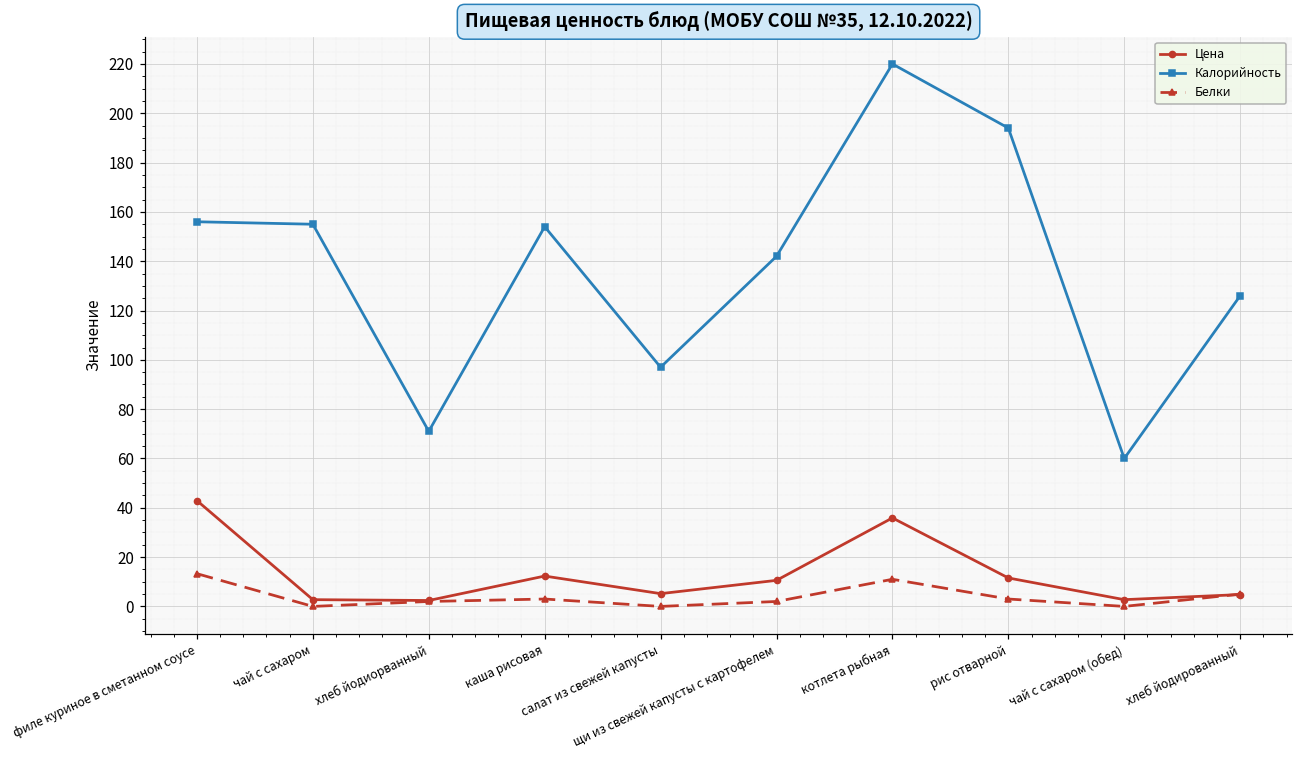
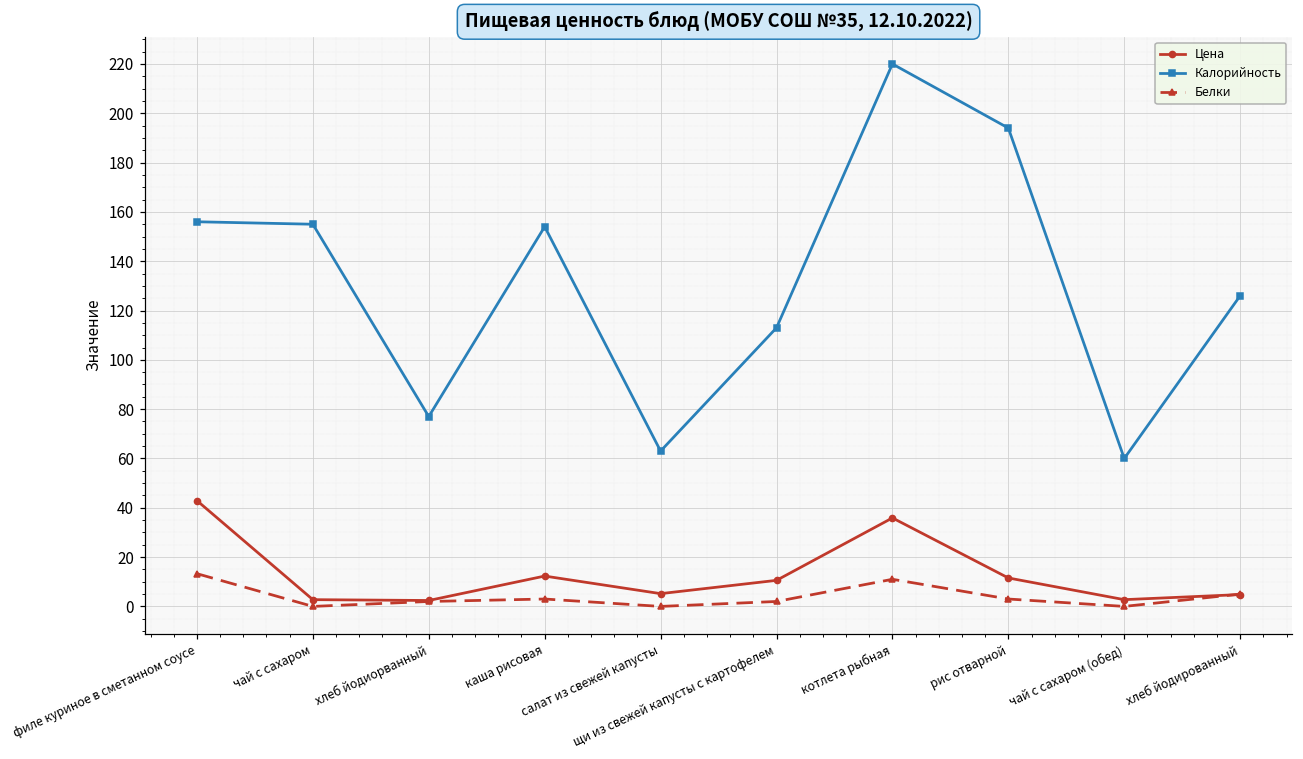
  {
    "Калорийность": {
      "филе куриное в сметанном соусе": 156,
      "чай с сахаром": 155,
-     "хлеб йодиорванный": 71,
+     "хлеб йодиорванный": 77,
      "каша рисовая": 154,
-     "салат из свежей капусты": 97,
-     "щи из свежей капусты с картофелем": 142,
+     "салат из свежей капусты": 63,
+     "щи из свежей капусты с картофелем": 113,
      "котлета рыбная": 220,
      "рис отварной": 194,
      "чай с сахаром (обед)": 60,
      "хлеб йодированный": 126
    }
  }
